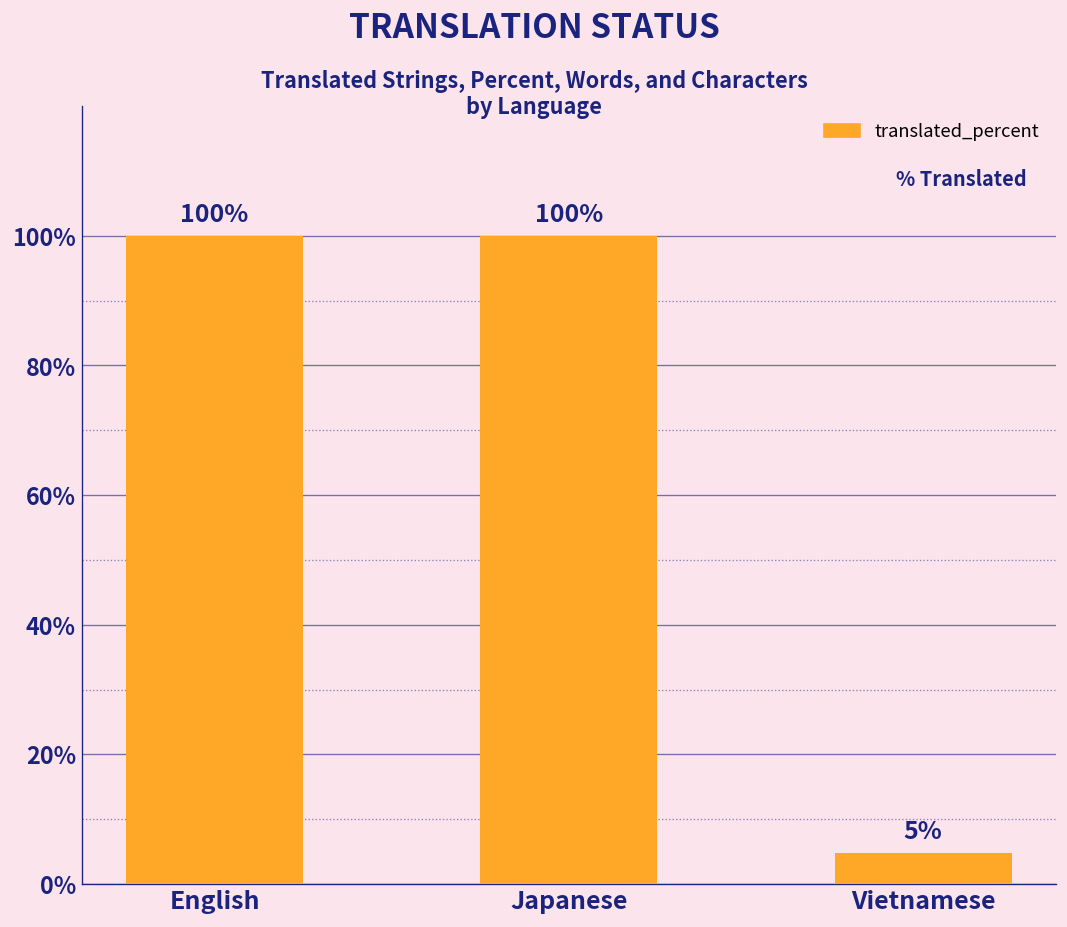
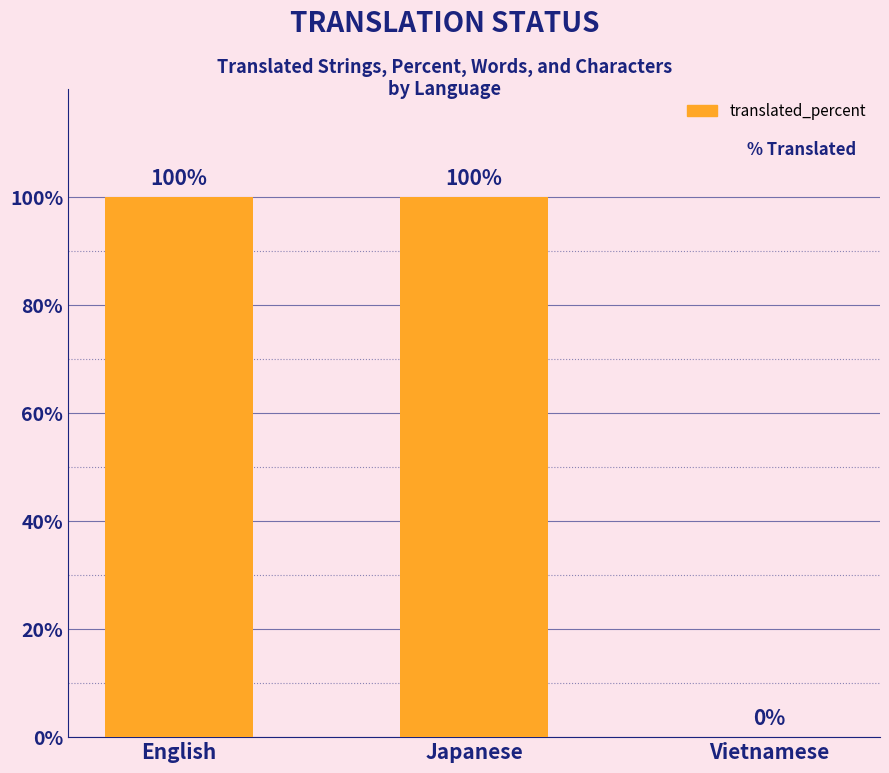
  {
    "English": "100%",
    "Japanese": "100%",
-   "Vietnamese": "5%"
+   "Vietnamese": "0%"
  }
